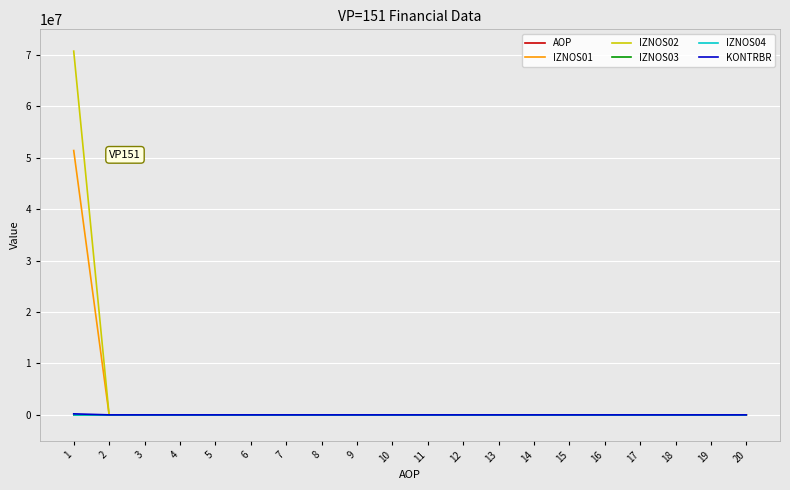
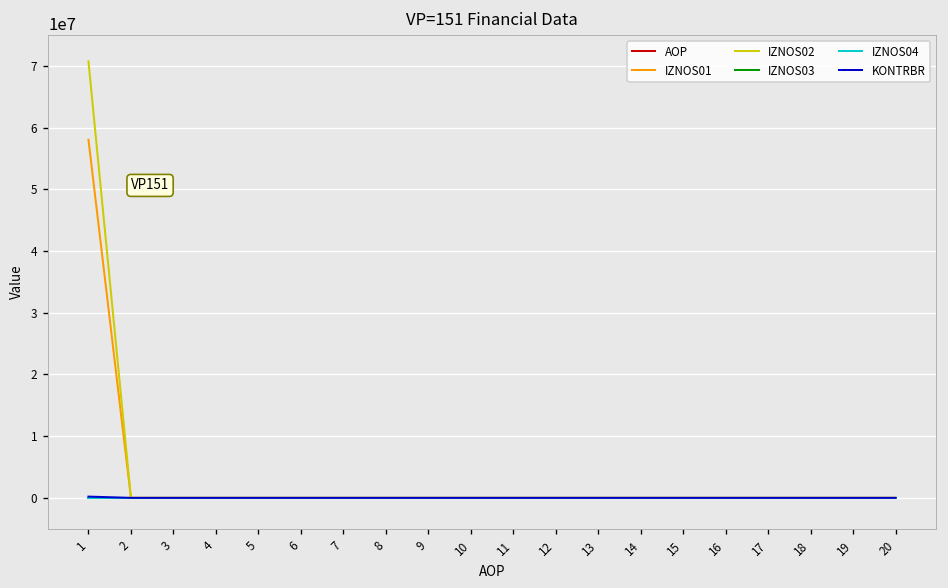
  {
    "IZNOS01": {
-     "1": 51000000
+     "1": 58000000
    },
    "IZNOS02": {
      "1": 71000000
    }
  }
